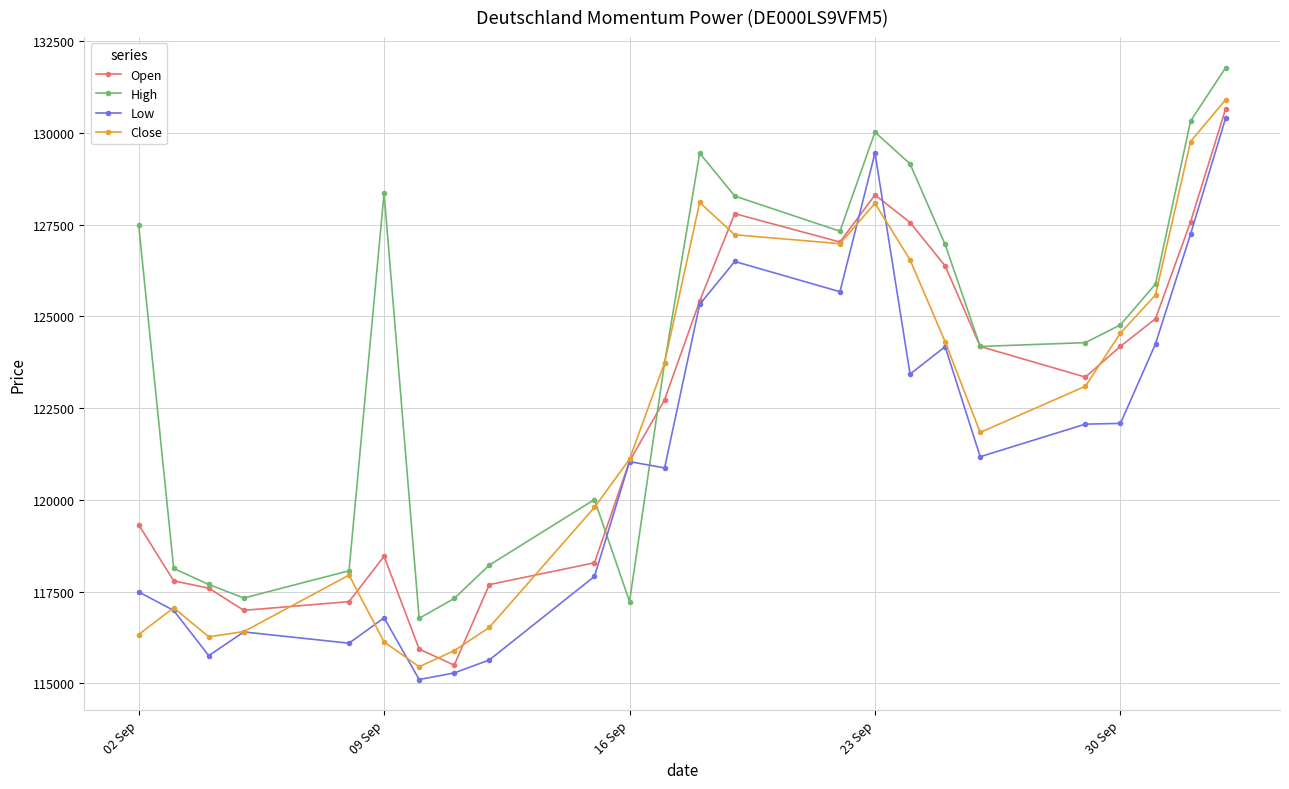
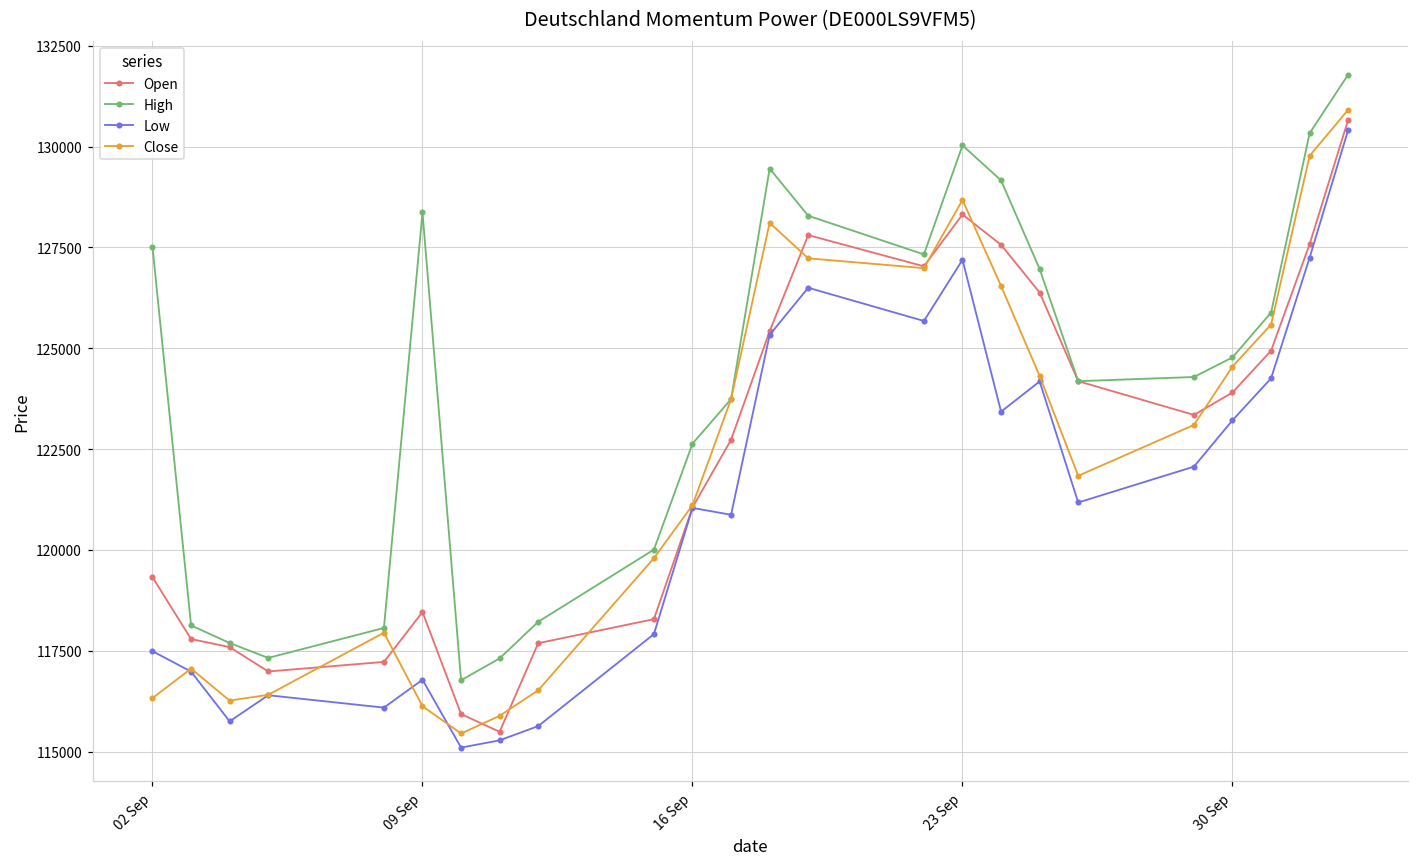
  {
    "Open": {
      "02 Sep": 119300,
      "09 Sep": 118500,
      "23 Sep": 128300,
-     "30 Sep": 124200
+     "30 Sep": 123900
    },
    "High": {
      "02 Sep": 127500,
      "09 Sep": 128400,
-     "16 Sep": 117200,
+     "16 Sep": 122600,
      "23 Sep": 130000,
      "30 Sep": 124800
    },
    "Low": {
      "02 Sep": 117500,
      "09 Sep": 116800,
-     "23 Sep": 129500,
-     "30 Sep": 122100
+     "23 Sep": 127200,
+     "30 Sep": 123200
    },
    "Close": {
      "02 Sep": 116300,
      "09 Sep": 116100,
-     "23 Sep": 128100,
+     "23 Sep": 128700,
      "30 Sep": 124500
    }
  }
